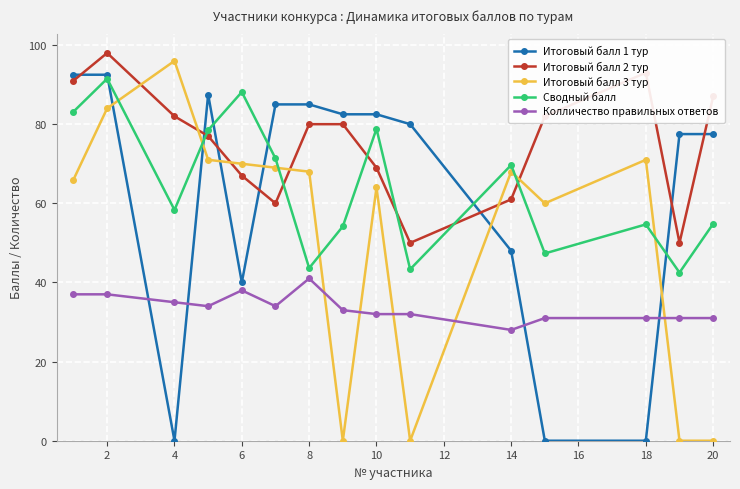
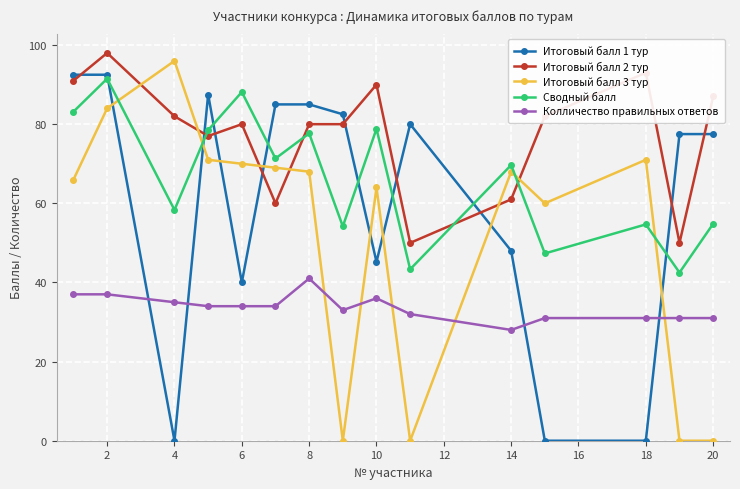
  {
    "Итоговый балл 1 тур": {
      "2": 93,
      "4": 0,
      "6": 40,
      "8": 85,
-     "10": 83,
+     "10": 45,
      "14": 48,
      "18": 0,
      "20": 78
    },
    "Итоговый балл 2 тур": {
      "2": 98,
      "4": 82,
-     "6": 67,
+     "6": 80,
      "8": 80,
-     "10": 69,
+     "10": 90,
      "14": 61
    },
    "Итоговый балл 3 тур": {
      "2": 84,
      "4": 96,
      "6": 70,
      "8": 68,
      "10": 64,
      "14": 68,
      "18": 71,
      "20": 0
    },
    "Сводный балл": {
      "2": 92,
      "4": 58,
      "6": 88,
-     "8": 44,
+     "8": 78,
      "10": 79,
      "14": 70,
      "18": 55,
      "20": 55
    },
    "Колличество правильных ответов": {
      "2": 37,
      "4": 35,
-     "6": 38,
+     "6": 34,
      "8": 41,
-     "10": 32,
+     "10": 36,
      "14": 28,
      "18": 31,
      "20": 31
    }
  }
